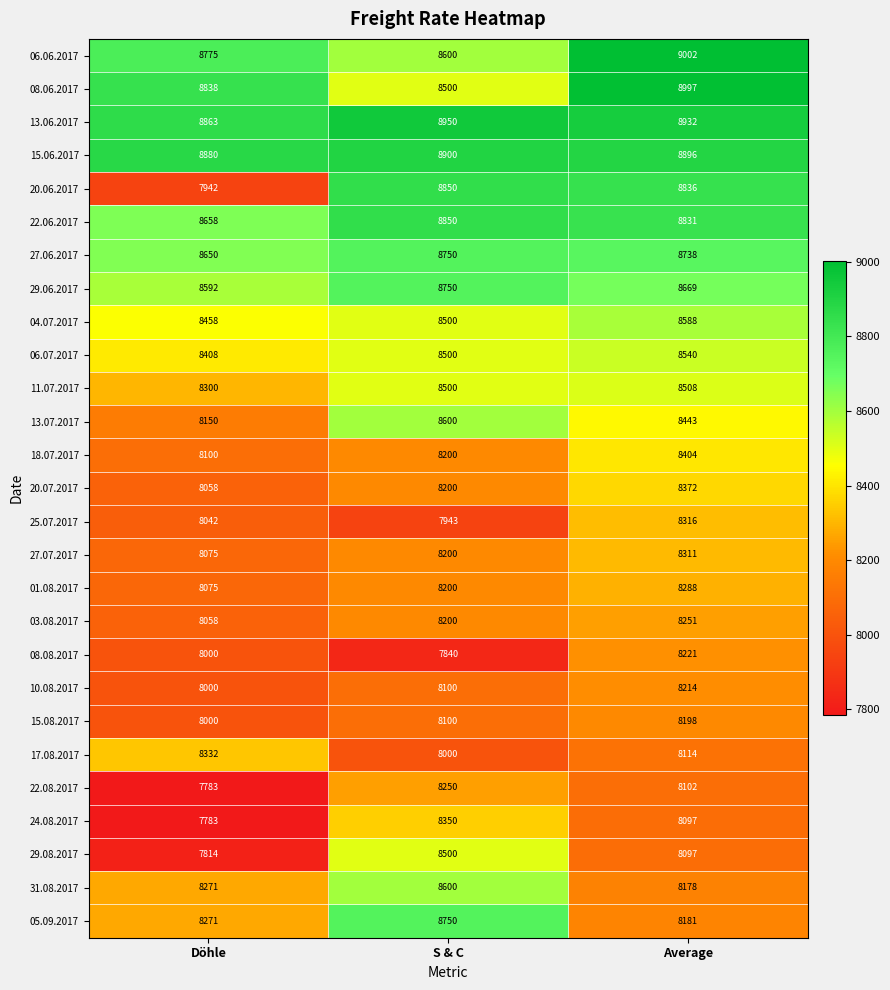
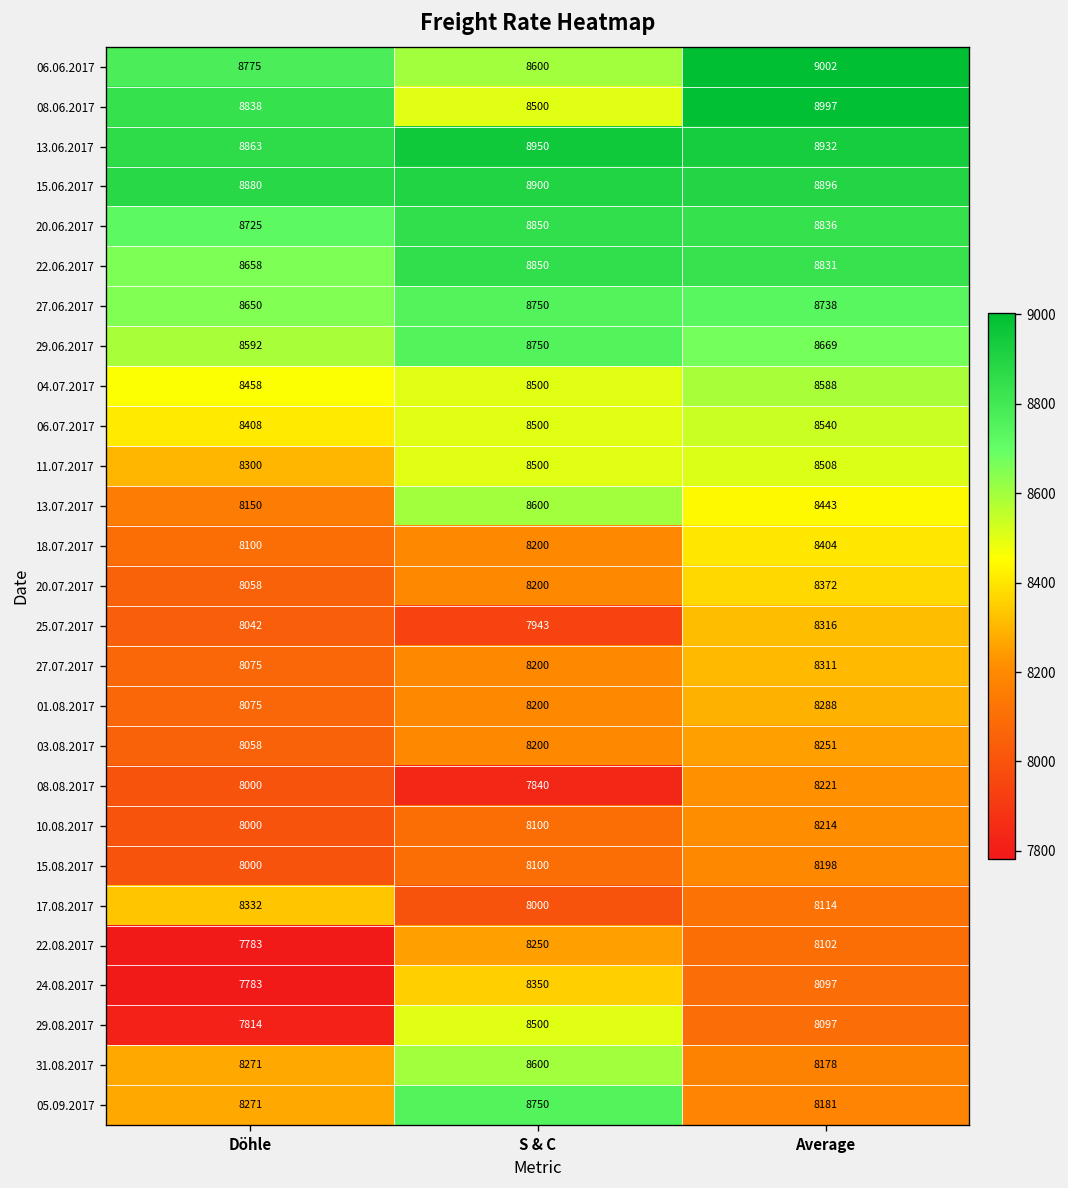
  {
    "06.06.2017": {
      "Döhle": 8775,
      "S & C": 8600,
      "Average": 9002
    },
    "08.06.2017": {
      "Döhle": 8838,
      "S & C": 8500,
      "Average": 8997
    },
    "13.06.2017": {
      "Döhle": 8863,
      "S & C": 8950,
      "Average": 8932
    },
    "15.06.2017": {
      "Döhle": 8880,
      "S & C": 8900,
      "Average": 8896
    },
    "20.06.2017": {
-     "Döhle": 7942,
+     "Döhle": 8725,
      "S & C": 8850,
      "Average": 8836
    },
    "22.06.2017": {
      "Döhle": 8658,
      "S & C": 8850,
      "Average": 8831
    },
    "27.06.2017": {
      "Döhle": 8650,
      "S & C": 8750,
      "Average": 8738
    },
    "29.06.2017": {
      "Döhle": 8592,
      "S & C": 8750,
      "Average": 8669
    },
    "04.07.2017": {
      "Döhle": 8458,
      "S & C": 8500,
      "Average": 8588
    },
    "06.07.2017": {
      "Döhle": 8408,
      "S & C": 8500,
      "Average": 8540
    },
    "11.07.2017": {
      "Döhle": 8300,
      "S & C": 8500,
      "Average": 8508
    },
    "13.07.2017": {
      "Döhle": 8150,
      "S & C": 8600,
      "Average": 8443
    },
    "18.07.2017": {
      "Döhle": 8100,
      "S & C": 8200,
      "Average": 8404
    },
    "20.07.2017": {
      "Döhle": 8058,
      "S & C": 8200,
      "Average": 8372
    },
    "25.07.2017": {
      "Döhle": 8042,
      "S & C": 7943,
      "Average": 8316
    },
    "27.07.2017": {
      "Döhle": 8075,
      "S & C": 8200,
      "Average": 8311
    },
    "01.08.2017": {
      "Döhle": 8075,
      "S & C": 8200,
      "Average": 8288
    },
    "03.08.2017": {
      "Döhle": 8058,
      "S & C": 8200,
      "Average": 8251
    },
    "08.08.2017": {
      "Döhle": 8000,
      "S & C": 7840,
      "Average": 8221
    },
    "10.08.2017": {
      "Döhle": 8000,
      "S & C": 8100,
      "Average": 8214
    },
    "15.08.2017": {
      "Döhle": 8000,
      "S & C": 8100,
      "Average": 8198
    },
    "17.08.2017": {
      "Döhle": 8332,
      "S & C": 8000,
      "Average": 8114
    },
    "22.08.2017": {
      "Döhle": 7783,
      "S & C": 8250,
      "Average": 8102
    },
    "24.08.2017": {
      "Döhle": 7783,
      "S & C": 8350,
      "Average": 8097
    },
    "29.08.2017": {
      "Döhle": 7814,
      "S & C": 8500,
      "Average": 8097
    },
    "31.08.2017": {
      "Döhle": 8271,
      "S & C": 8600,
      "Average": 8178
    },
    "05.09.2017": {
      "Döhle": 8271,
      "S & C": 8750,
      "Average": 8181
    }
  }
